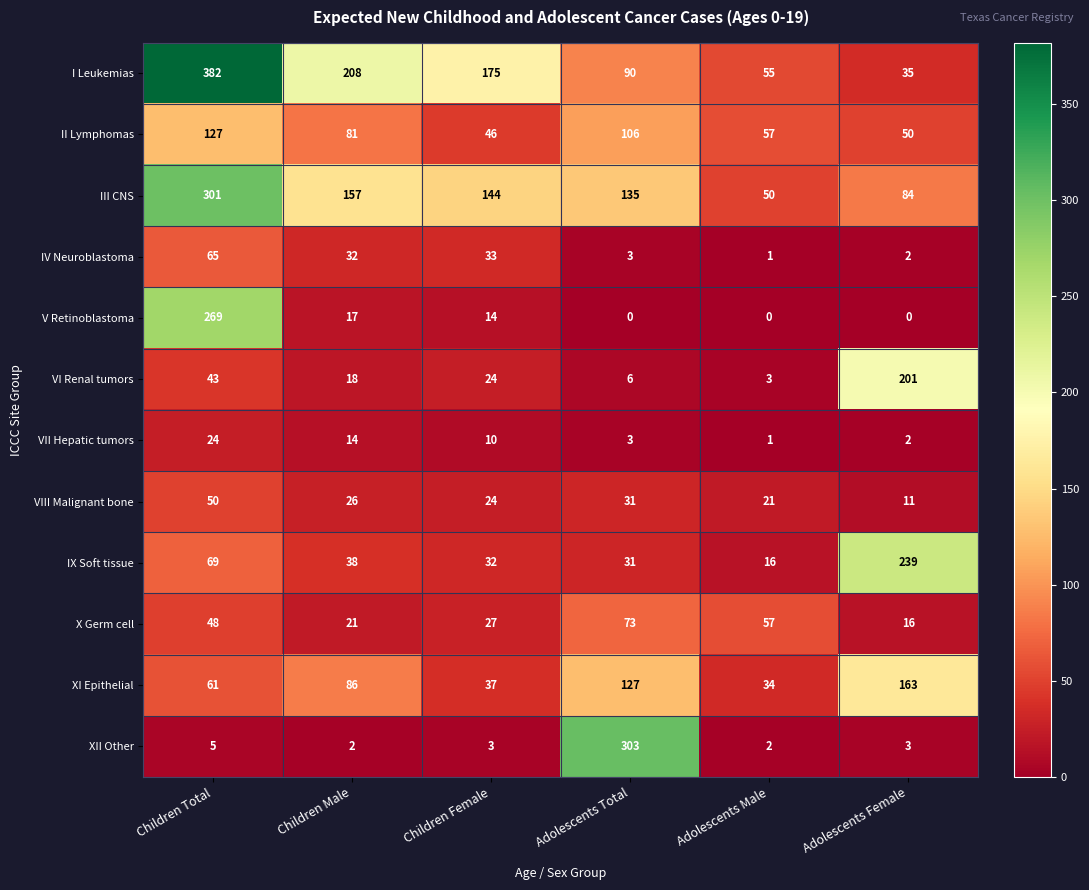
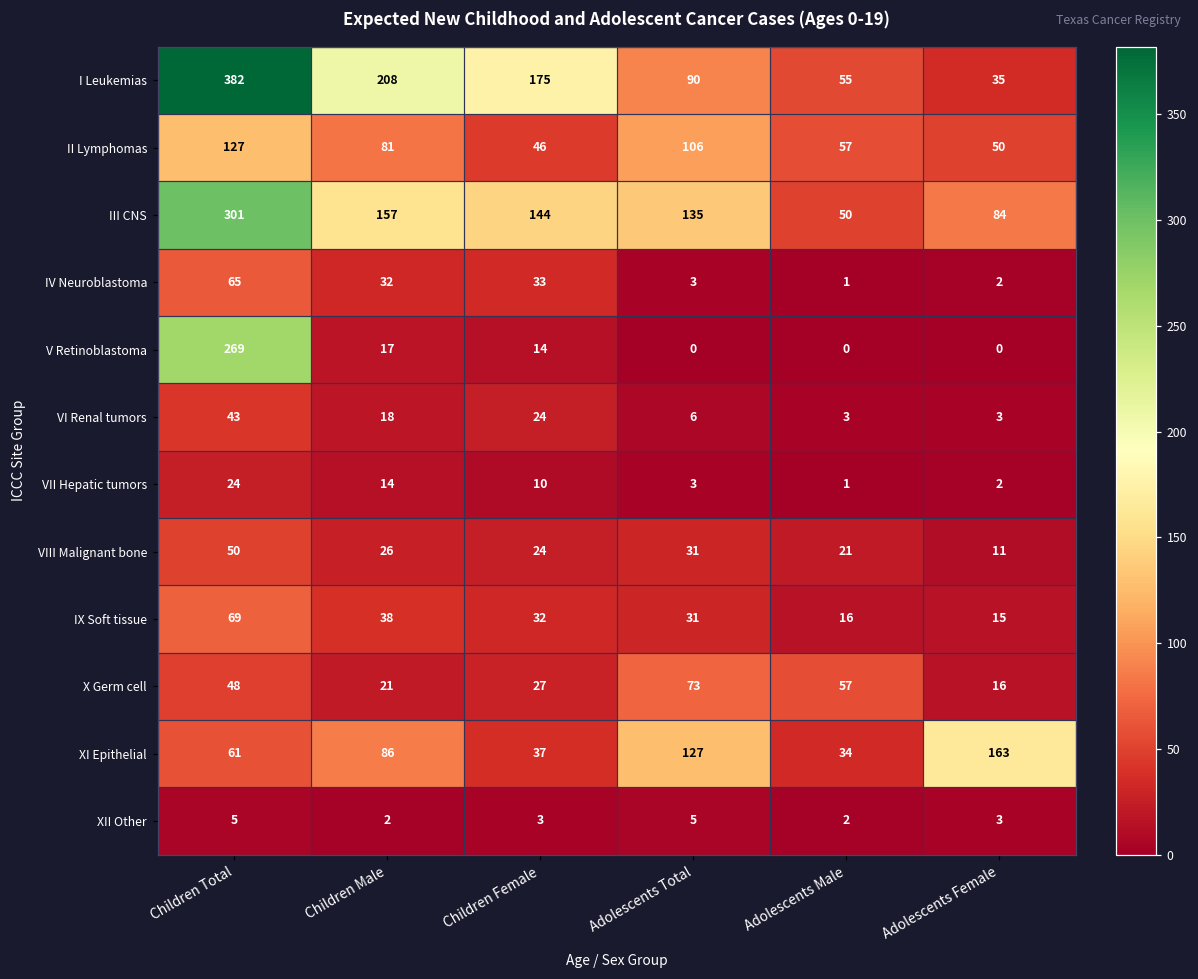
  {
    "I Leukemias": {
      "Children Total": 382,
      "Children Male": 208,
      "Children Female": 175,
      "Adolescents Total": 90,
      "Adolescents Male": 55,
      "Adolescents Female": 35
    },
    "II Lymphomas": {
      "Children Total": 127,
      "Children Male": 81,
      "Children Female": 46,
      "Adolescents Total": 106,
      "Adolescents Male": 57,
      "Adolescents Female": 50
    },
    "III CNS": {
      "Children Total": 301,
      "Children Male": 157,
      "Children Female": 144,
      "Adolescents Total": 135,
      "Adolescents Male": 50,
      "Adolescents Female": 84
    },
    "IV Neuroblastoma": {
      "Children Total": 65,
      "Children Male": 32,
      "Children Female": 33,
      "Adolescents Total": 3,
      "Adolescents Male": 1,
      "Adolescents Female": 2
    },
    "V Retinoblastoma": {
      "Children Total": 269,
      "Children Male": 17,
      "Children Female": 14,
      "Adolescents Total": 0,
      "Adolescents Male": 0,
      "Adolescents Female": 0
    },
    "VI Renal tumors": {
      "Children Total": 43,
      "Children Male": 18,
      "Children Female": 24,
      "Adolescents Total": 6,
      "Adolescents Male": 3,
-     "Adolescents Female": 201
+     "Adolescents Female": 3
    },
    "VII Hepatic tumors": {
      "Children Total": 24,
      "Children Male": 14,
      "Children Female": 10,
      "Adolescents Total": 3,
      "Adolescents Male": 1,
      "Adolescents Female": 2
    },
    "VIII Malignant bone": {
      "Children Total": 50,
      "Children Male": 26,
      "Children Female": 24,
      "Adolescents Total": 31,
      "Adolescents Male": 21,
      "Adolescents Female": 11
    },
    "IX Soft tissue": {
      "Children Total": 69,
      "Children Male": 38,
      "Children Female": 32,
      "Adolescents Total": 31,
      "Adolescents Male": 16,
-     "Adolescents Female": 239
+     "Adolescents Female": 15
    },
    "X Germ cell": {
      "Children Total": 48,
      "Children Male": 21,
      "Children Female": 27,
      "Adolescents Total": 73,
      "Adolescents Male": 57,
      "Adolescents Female": 16
    },
    "XI Epithelial": {
      "Children Total": 61,
      "Children Male": 86,
      "Children Female": 37,
      "Adolescents Total": 127,
      "Adolescents Male": 34,
      "Adolescents Female": 163
    },
    "XII Other": {
      "Children Total": 5,
      "Children Male": 2,
      "Children Female": 3,
-     "Adolescents Total": 303,
+     "Adolescents Total": 5,
      "Adolescents Male": 2,
      "Adolescents Female": 3
    }
  }
